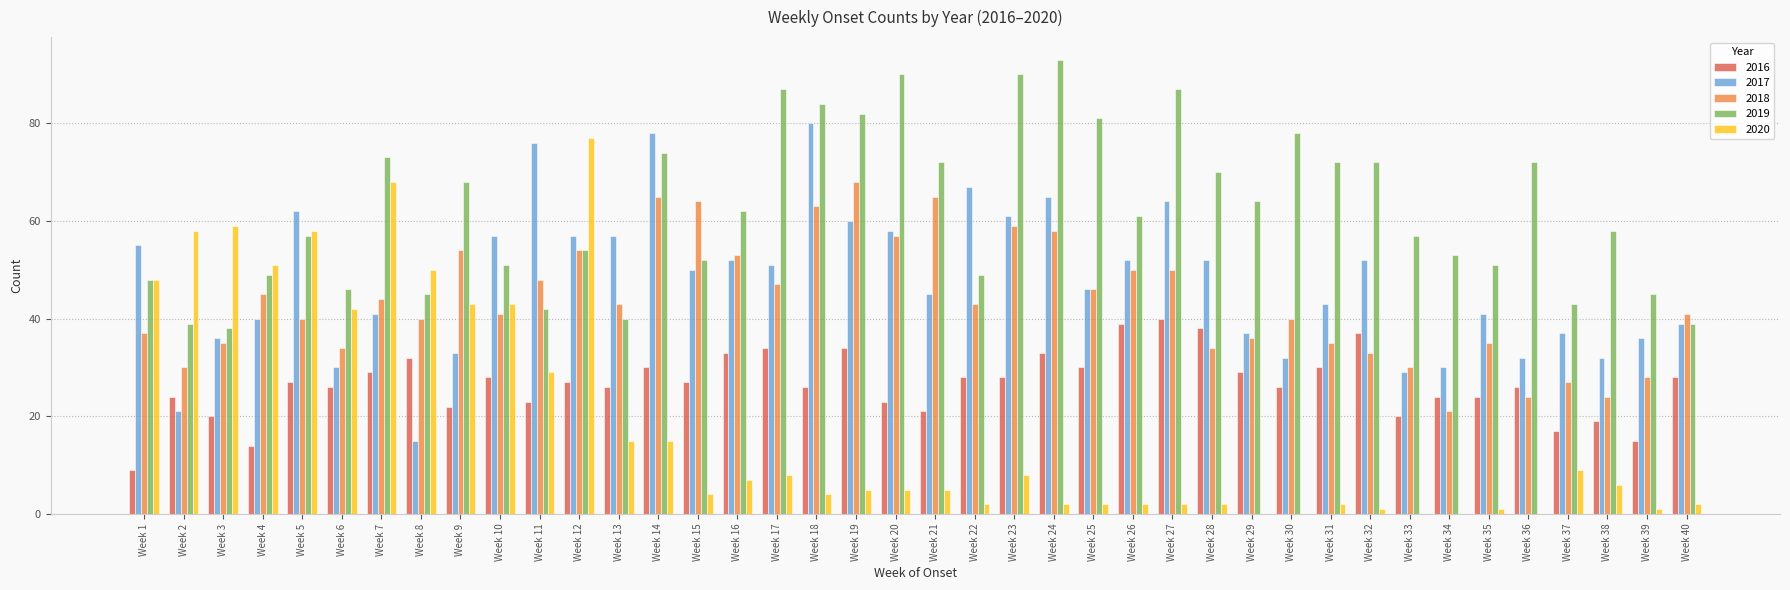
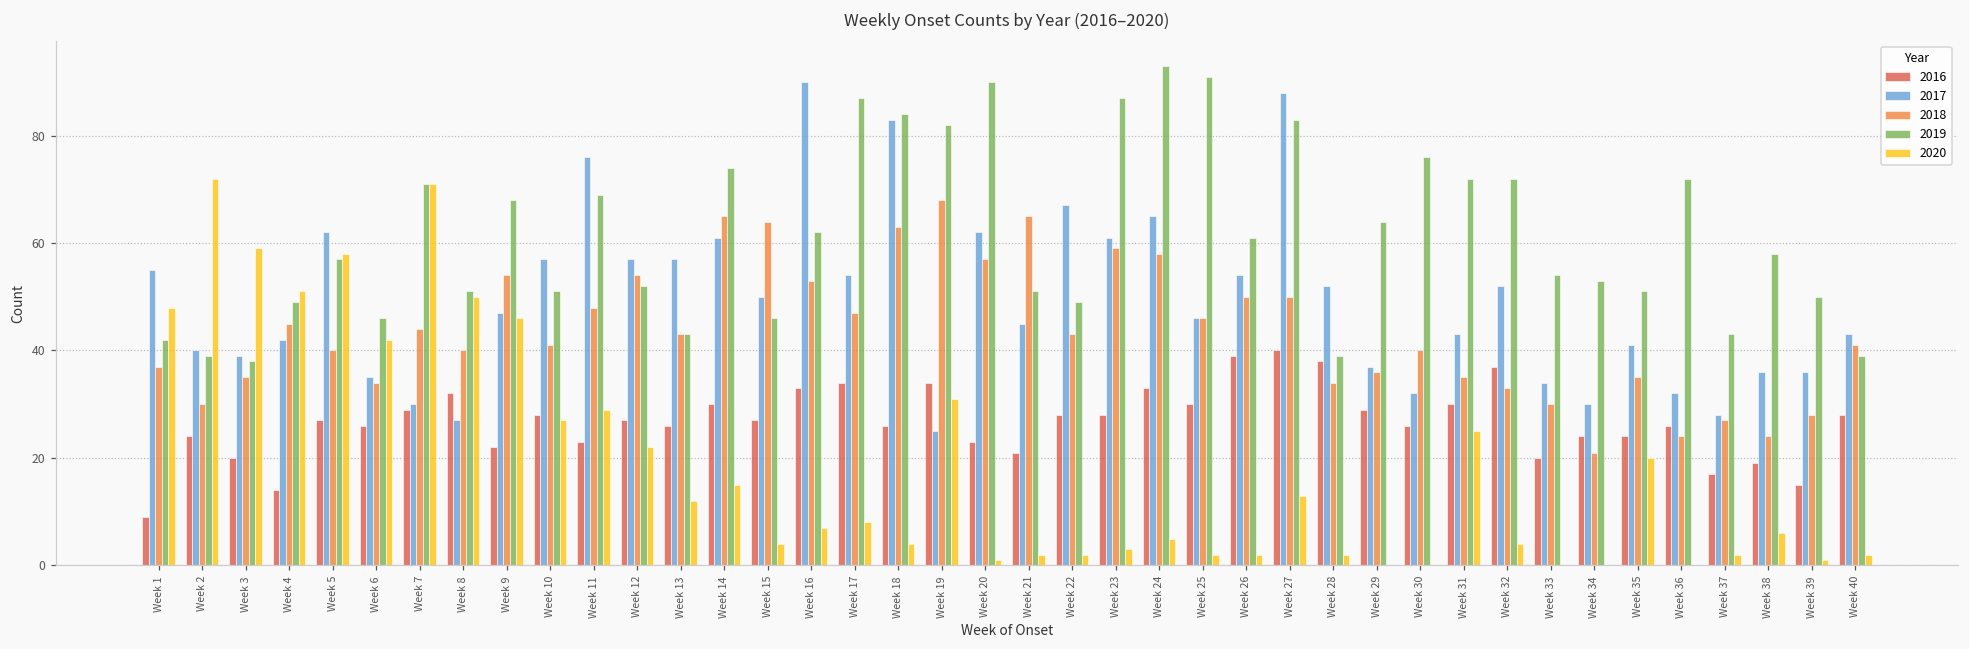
  {
    "2017": {
      "Week 1": 55,
-     "Week 2": 21,
-     "Week 3": 36,
-     "Week 4": 40,
+     "Week 2": 40,
+     "Week 3": 39,
+     "Week 4": 42,
      "Week 5": 62,
-     "Week 6": 30,
-     "Week 7": 41,
-     "Week 8": 15,
-     "Week 9": 33,
+     "Week 6": 35,
+     "Week 7": 30,
+     "Week 8": 27,
+     "Week 9": 47,
      "Week 10": 57,
      "Week 11": 76,
      "Week 12": 57,
      "Week 13": 57,
-     "Week 14": 78,
+     "Week 14": 61,
      "Week 15": 50,
-     "Week 16": 52,
-     "Week 17": 51,
-     "Week 18": 80,
-     "Week 19": 60,
-     "Week 20": 58,
+     "Week 16": 90,
+     "Week 17": 54,
+     "Week 18": 83,
+     "Week 19": 25,
+     "Week 20": 62,
      "Week 21": 45,
      "Week 22": 67,
      "Week 23": 61,
      "Week 24": 65,
      "Week 25": 46,
-     "Week 26": 52,
-     "Week 27": 64,
+     "Week 26": 54,
+     "Week 27": 88,
      "Week 28": 52,
      "Week 29": 37,
      "Week 30": 32,
      "Week 31": 43,
      "Week 32": 52,
-     "Week 33": 29,
+     "Week 33": 34,
      "Week 34": 30,
      "Week 35": 41,
      "Week 36": 32,
-     "Week 37": 37,
-     "Week 38": 32,
+     "Week 37": 28,
+     "Week 38": 36,
      "Week 39": 36,
-     "Week 40": 39
+     "Week 40": 43
    },
    "2019": {
-     "Week 1": 48,
+     "Week 1": 42,
      "Week 2": 39,
      "Week 3": 38,
      "Week 4": 49,
      "Week 5": 57,
      "Week 6": 46,
-     "Week 7": 73,
-     "Week 8": 45,
+     "Week 7": 71,
+     "Week 8": 51,
      "Week 9": 68,
      "Week 10": 51,
-     "Week 11": 42,
-     "Week 12": 54,
-     "Week 13": 40,
+     "Week 11": 69,
+     "Week 12": 52,
+     "Week 13": 43,
      "Week 14": 74,
-     "Week 15": 52,
+     "Week 15": 46,
      "Week 16": 62,
      "Week 17": 87,
      "Week 18": 84,
      "Week 19": 82,
      "Week 20": 90,
-     "Week 21": 72,
+     "Week 21": 51,
      "Week 22": 49,
-     "Week 23": 90,
+     "Week 23": 87,
      "Week 24": 93,
-     "Week 25": 81,
+     "Week 25": 91,
      "Week 26": 61,
-     "Week 27": 87,
-     "Week 28": 70,
+     "Week 27": 83,
+     "Week 28": 39,
      "Week 29": 64,
-     "Week 30": 78,
+     "Week 30": 76,
      "Week 31": 72,
      "Week 32": 72,
-     "Week 33": 57,
+     "Week 33": 54,
      "Week 34": 53,
      "Week 35": 51,
      "Week 36": 72,
      "Week 37": 43,
      "Week 38": 58,
-     "Week 39": 45,
+     "Week 39": 50,
      "Week 40": 39
    },
    "2020": {
      "Week 1": 48,
-     "Week 2": 58,
+     "Week 2": 72,
      "Week 3": 59,
      "Week 4": 51,
      "Week 5": 58,
      "Week 6": 42,
-     "Week 7": 68,
+     "Week 7": 71,
      "Week 8": 50,
-     "Week 9": 43,
-     "Week 10": 43,
+     "Week 9": 46,
+     "Week 10": 27,
      "Week 11": 29,
-     "Week 12": 77,
-     "Week 13": 15,
+     "Week 12": 22,
+     "Week 13": 12,
      "Week 14": 15,
      "Week 15": 4,
      "Week 16": 7,
      "Week 17": 8,
      "Week 18": 4,
-     "Week 19": 5,
-     "Week 20": 5,
-     "Week 21": 5,
+     "Week 19": 31,
+     "Week 20": 1,
+     "Week 21": 2,
      "Week 22": 2,
-     "Week 23": 8,
-     "Week 24": 2,
+     "Week 23": 3,
+     "Week 24": 5,
      "Week 25": 2,
      "Week 26": 2,
-     "Week 27": 2,
+     "Week 27": 13,
      "Week 28": 2,
      "Week 29": 0,
      "Week 30": 0,
-     "Week 31": 2,
-     "Week 32": 1,
+     "Week 31": 25,
+     "Week 32": 4,
      "Week 33": 0,
      "Week 34": 0,
-     "Week 35": 1,
+     "Week 35": 20,
      "Week 36": 0,
-     "Week 37": 9,
+     "Week 37": 2,
      "Week 38": 6,
      "Week 39": 1,
      "Week 40": 2
    }
  }
